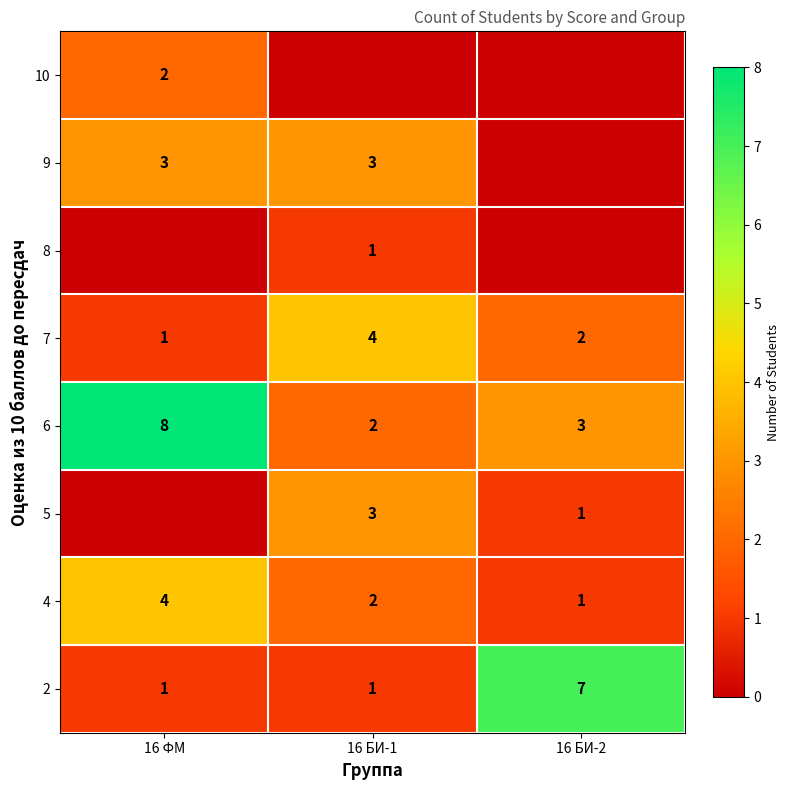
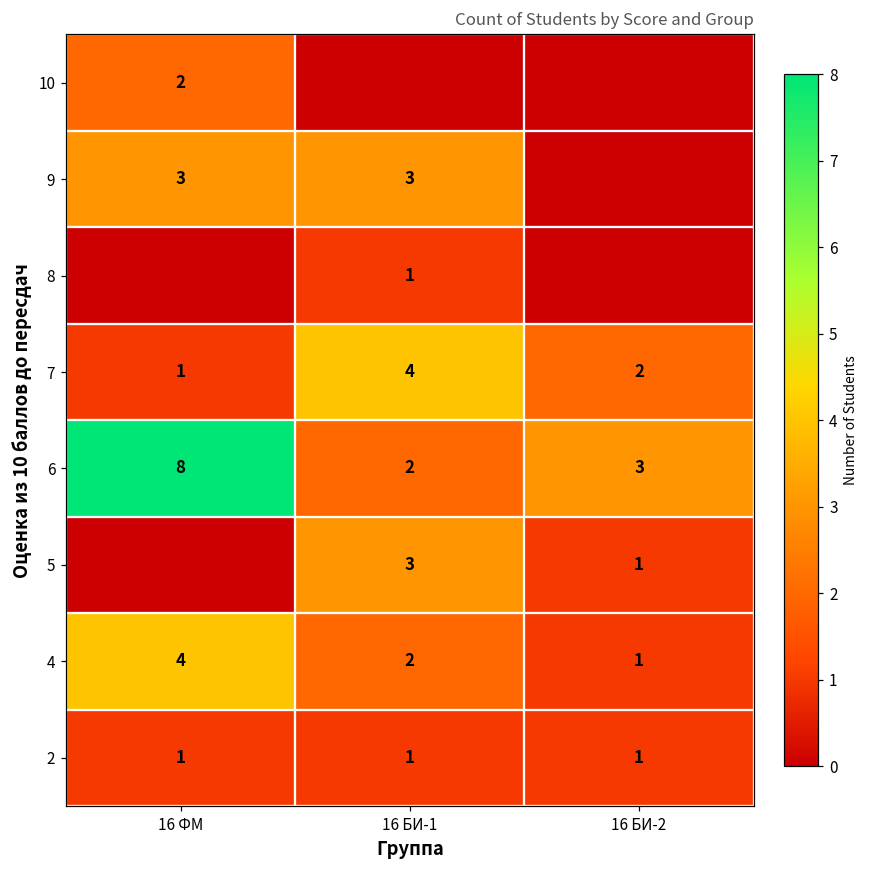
  {
    "10": {
      "16 ФМ": 2
    },
    "9": {
      "16 ФМ": 3,
      "16 БИ-1": 3
    },
    "8": {
      "16 БИ-1": 1
    },
    "7": {
      "16 ФМ": 1,
      "16 БИ-1": 4,
      "16 БИ-2": 2
    },
    "6": {
      "16 ФМ": 8,
      "16 БИ-1": 2,
      "16 БИ-2": 3
    },
    "5": {
      "16 БИ-1": 3,
      "16 БИ-2": 1
    },
    "4": {
      "16 ФМ": 4,
      "16 БИ-1": 2,
      "16 БИ-2": 1
    },
    "2": {
      "16 ФМ": 1,
      "16 БИ-1": 1,
-     "16 БИ-2": 7
+     "16 БИ-2": 1
    }
  }
